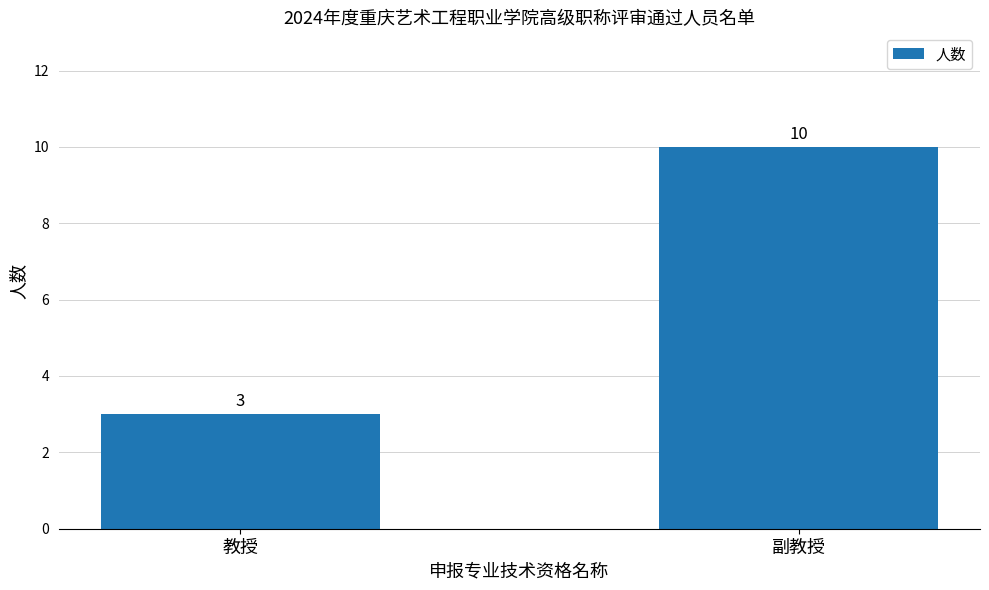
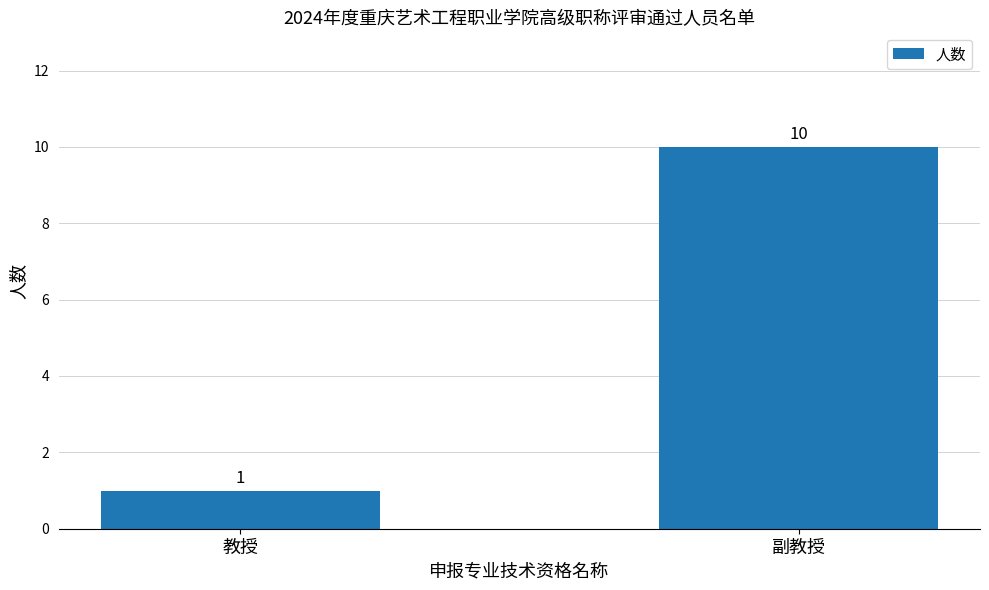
  {
-   "教授": 3,
+   "教授": 1,
    "副教授": 10
  }
